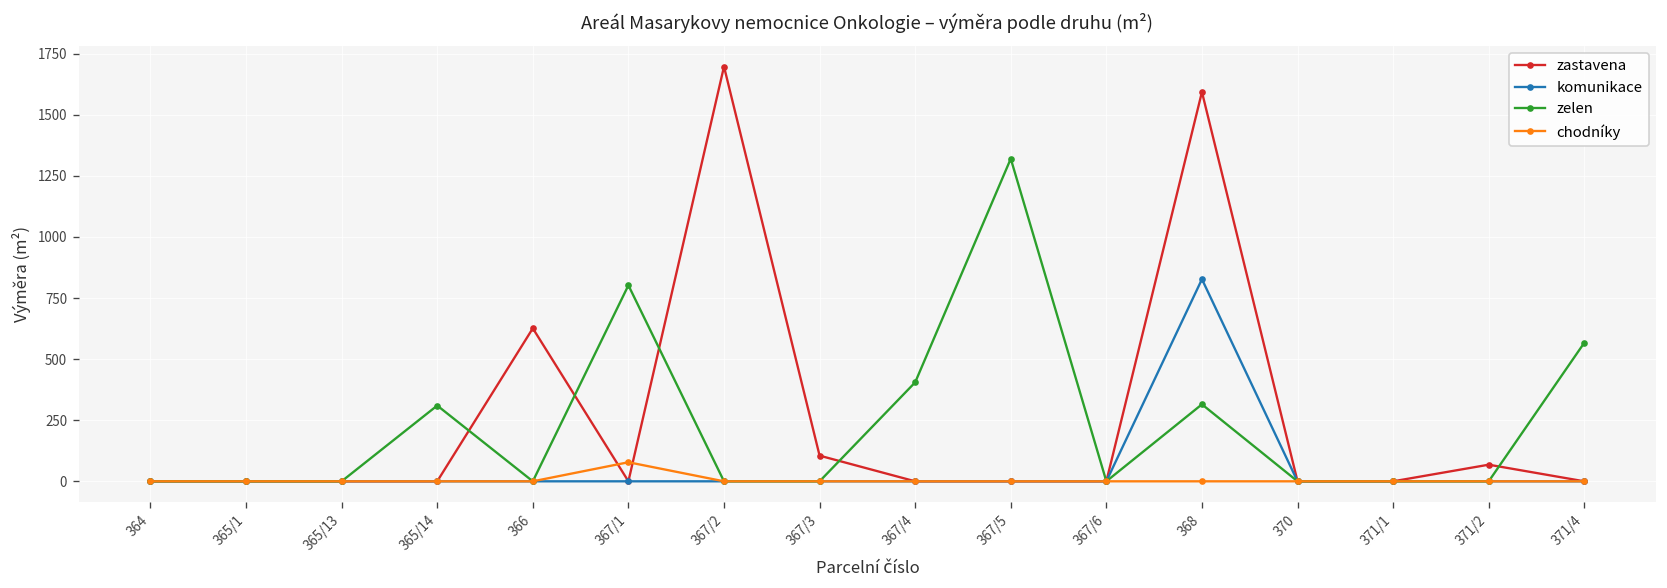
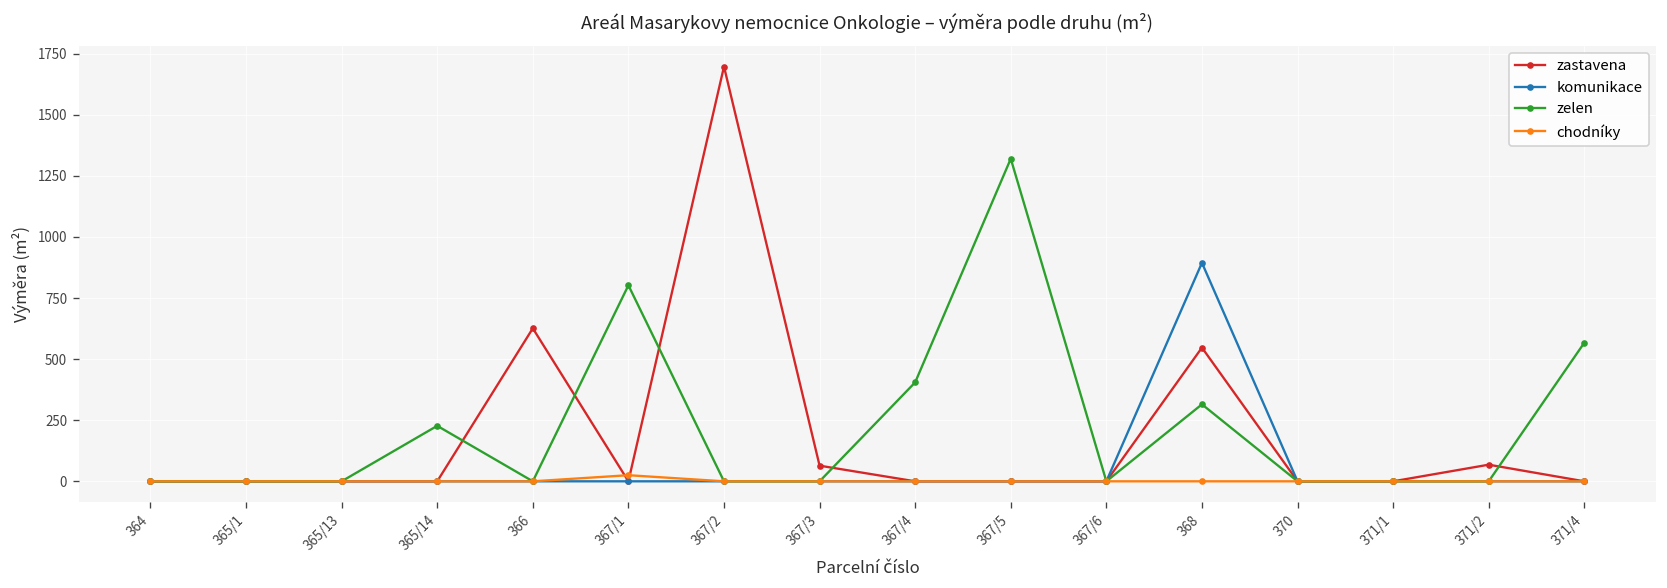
  {
    "zastavena": {
      "366": 630,
      "367/2": 1700,
-     "367/3": 110,
-     "368": 1590,
+     "367/3": 60,
+     "368": 550,
      "371/2": 70
    },
    "komunikace": {
-     "368": 830
+     "368": 890
    },
    "zelen": {
-     "365/14": 310,
+     "365/14": 230,
      "367/1": 800,
      "367/4": 410,
      "367/5": 1320,
      "368": 320,
      "371/4": 570
    },
    "chodníky": {
-     "367/1": 80,
+     "367/1": 30,
      "368": 0
    }
  }
